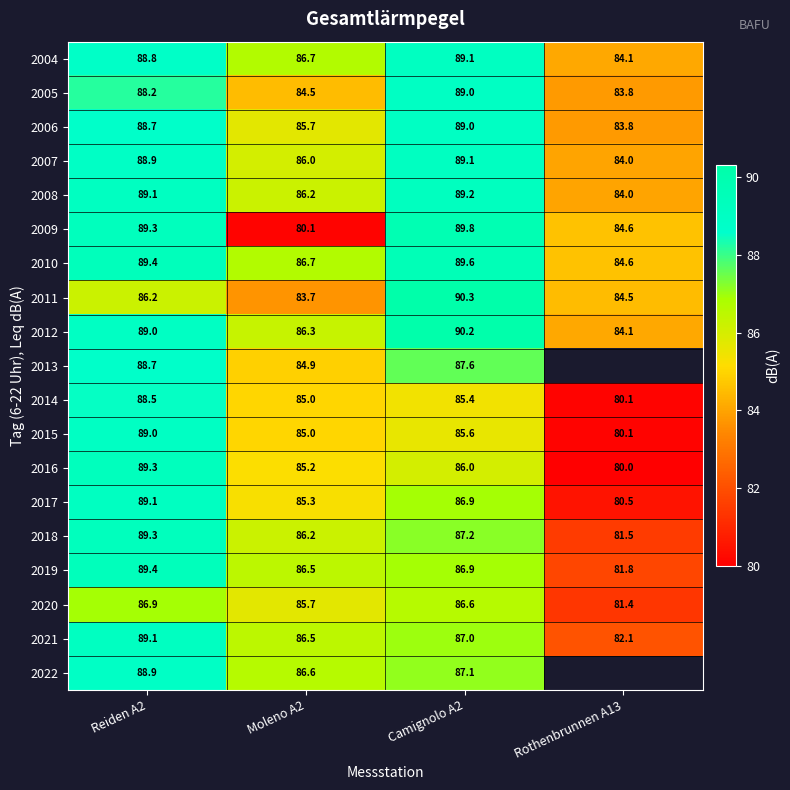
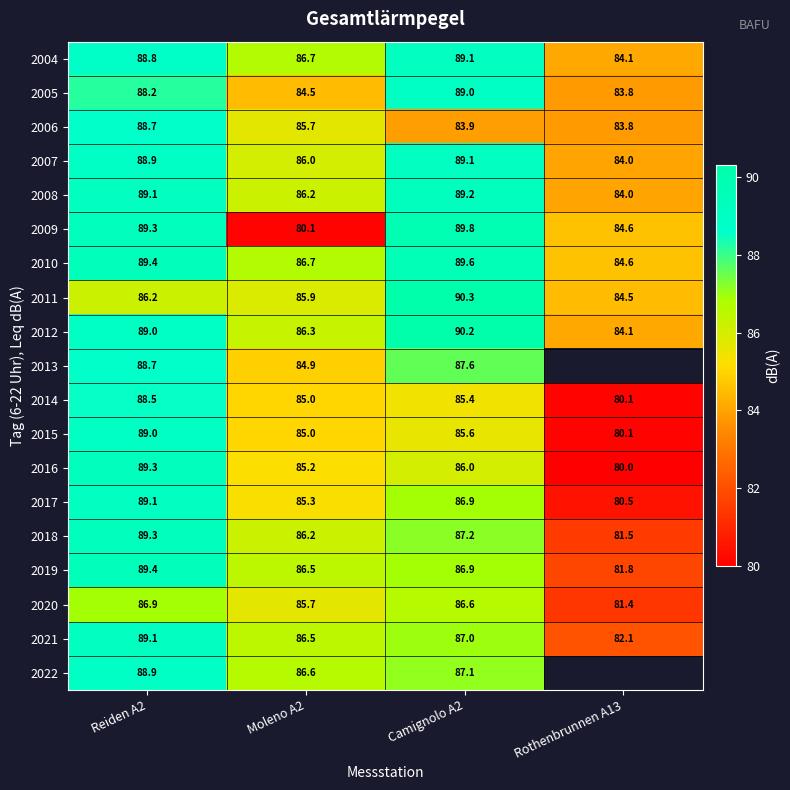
  {
    "2004": {
      "Reiden A2": 88.8,
      "Moleno A2": 86.7,
      "Camignolo A2": 89.1,
      "Rothenbrunnen A13": 84.1
    },
    "2005": {
      "Reiden A2": 88.2,
      "Moleno A2": 84.5,
      "Camignolo A2": 89.0,
      "Rothenbrunnen A13": 83.8
    },
    "2006": {
      "Reiden A2": 88.7,
      "Moleno A2": 85.7,
-     "Camignolo A2": 89.0,
+     "Camignolo A2": 83.9,
      "Rothenbrunnen A13": 83.8
    },
    "2007": {
      "Reiden A2": 88.9,
      "Moleno A2": 86.0,
      "Camignolo A2": 89.1,
      "Rothenbrunnen A13": 84.0
    },
    "2008": {
      "Reiden A2": 89.1,
      "Moleno A2": 86.2,
      "Camignolo A2": 89.2,
      "Rothenbrunnen A13": 84.0
    },
    "2009": {
      "Reiden A2": 89.3,
      "Moleno A2": 80.1,
      "Camignolo A2": 89.8,
      "Rothenbrunnen A13": 84.6
    },
    "2010": {
      "Reiden A2": 89.4,
      "Moleno A2": 86.7,
      "Camignolo A2": 89.6,
      "Rothenbrunnen A13": 84.6
    },
    "2011": {
      "Reiden A2": 86.2,
-     "Moleno A2": 83.7,
+     "Moleno A2": 85.9,
      "Camignolo A2": 90.3,
      "Rothenbrunnen A13": 84.5
    },
    "2012": {
      "Reiden A2": 89.0,
      "Moleno A2": 86.3,
      "Camignolo A2": 90.2,
      "Rothenbrunnen A13": 84.1
    },
    "2013": {
      "Reiden A2": 88.7,
      "Moleno A2": 84.9,
      "Camignolo A2": 87.6
    },
    "2014": {
      "Reiden A2": 88.5,
      "Moleno A2": 85.0,
      "Camignolo A2": 85.4,
      "Rothenbrunnen A13": 80.1
    },
    "2015": {
      "Reiden A2": 89.0,
      "Moleno A2": 85.0,
      "Camignolo A2": 85.6,
      "Rothenbrunnen A13": 80.1
    },
    "2016": {
      "Reiden A2": 89.3,
      "Moleno A2": 85.2,
      "Camignolo A2": 86.0,
      "Rothenbrunnen A13": 80.0
    },
    "2017": {
      "Reiden A2": 89.1,
      "Moleno A2": 85.3,
      "Camignolo A2": 86.9,
      "Rothenbrunnen A13": 80.5
    },
    "2018": {
      "Reiden A2": 89.3,
      "Moleno A2": 86.2,
      "Camignolo A2": 87.2,
      "Rothenbrunnen A13": 81.5
    },
    "2019": {
      "Reiden A2": 89.4,
      "Moleno A2": 86.5,
      "Camignolo A2": 86.9,
      "Rothenbrunnen A13": 81.8
    },
    "2020": {
      "Reiden A2": 86.9,
      "Moleno A2": 85.7,
      "Camignolo A2": 86.6,
      "Rothenbrunnen A13": 81.4
    },
    "2021": {
      "Reiden A2": 89.1,
      "Moleno A2": 86.5,
      "Camignolo A2": 87.0,
      "Rothenbrunnen A13": 82.1
    },
    "2022": {
      "Reiden A2": 88.9,
      "Moleno A2": 86.6,
      "Camignolo A2": 87.1
    }
  }
